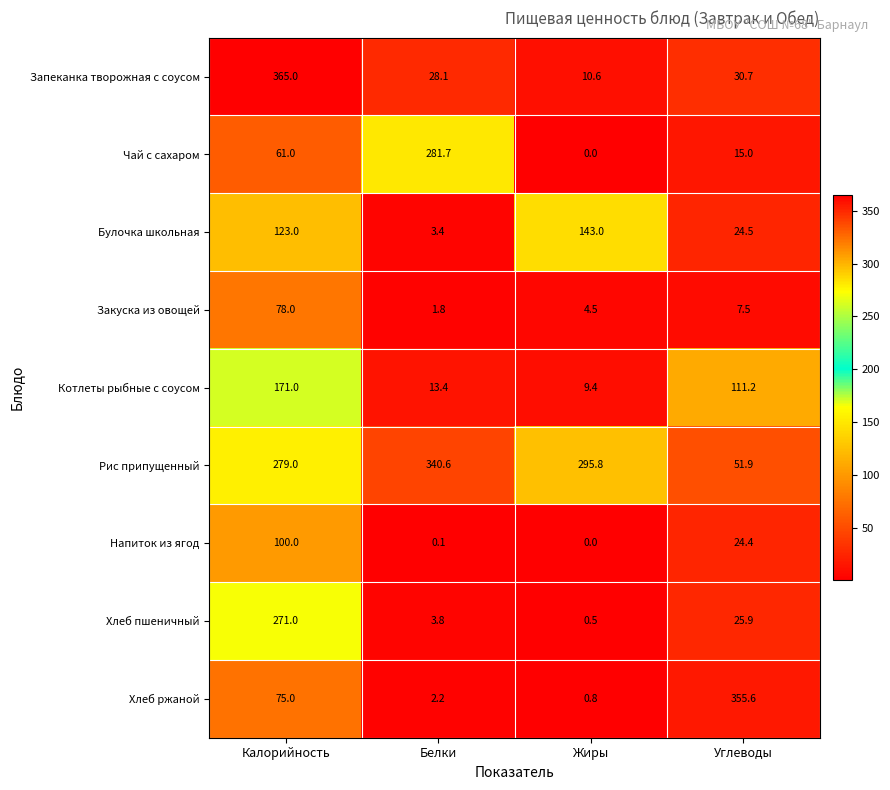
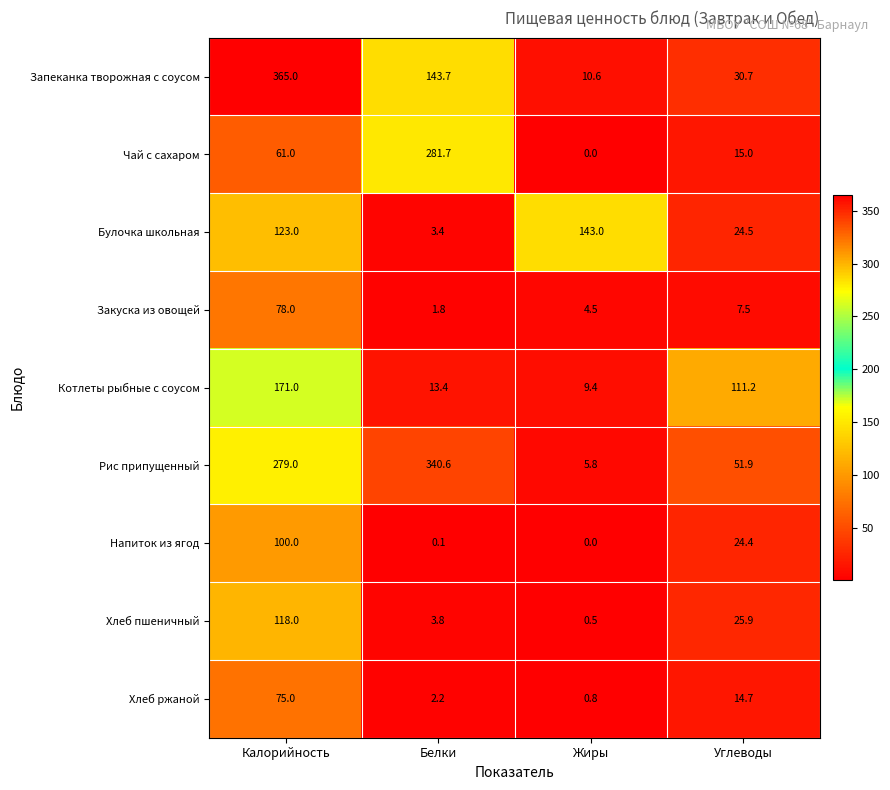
  {
    "Запеканка творожная с соусом": {
      "Калорийность": 365.0,
-     "Белки": 28.1,
+     "Белки": 143.7,
      "Жиры": 10.6,
      "Углеводы": 30.7
    },
    "Чай с сахаром": {
      "Калорийность": 61.0,
      "Белки": 281.7,
      "Жиры": 0.0,
      "Углеводы": 15.0
    },
    "Булочка школьная": {
      "Калорийность": 123.0,
      "Белки": 3.4,
      "Жиры": 143.0,
      "Углеводы": 24.5
    },
    "Закуска из овощей": {
      "Калорийность": 78.0,
      "Белки": 1.8,
      "Жиры": 4.5,
      "Углеводы": 7.5
    },
    "Котлеты рыбные с соусом": {
      "Калорийность": 171.0,
      "Белки": 13.4,
      "Жиры": 9.4,
      "Углеводы": 111.2
    },
    "Рис припущенный": {
      "Калорийность": 279.0,
      "Белки": 340.6,
-     "Жиры": 295.8,
+     "Жиры": 5.8,
      "Углеводы": 51.9
    },
    "Напиток из ягод": {
      "Калорийность": 100.0,
      "Белки": 0.1,
      "Жиры": 0.0,
      "Углеводы": 24.4
    },
    "Хлеб пшеничный": {
-     "Калорийность": 271.0,
+     "Калорийность": 118.0,
      "Белки": 3.8,
      "Жиры": 0.5,
      "Углеводы": 25.9
    },
    "Хлеб ржаной": {
      "Калорийность": 75.0,
      "Белки": 2.2,
      "Жиры": 0.8,
-     "Углеводы": 355.6
+     "Углеводы": 14.7
    }
  }
